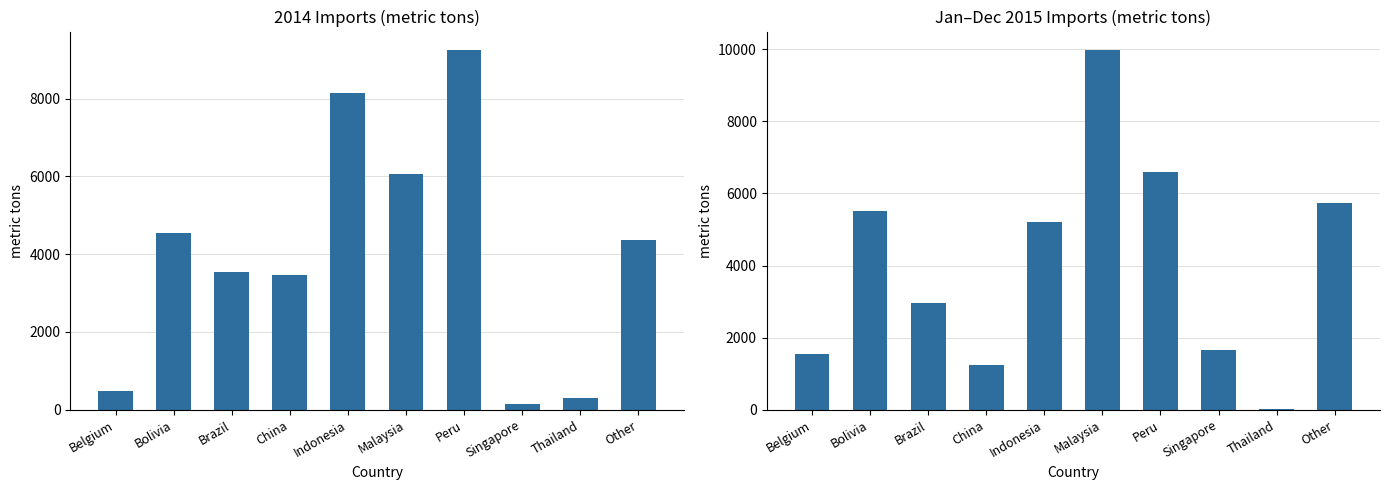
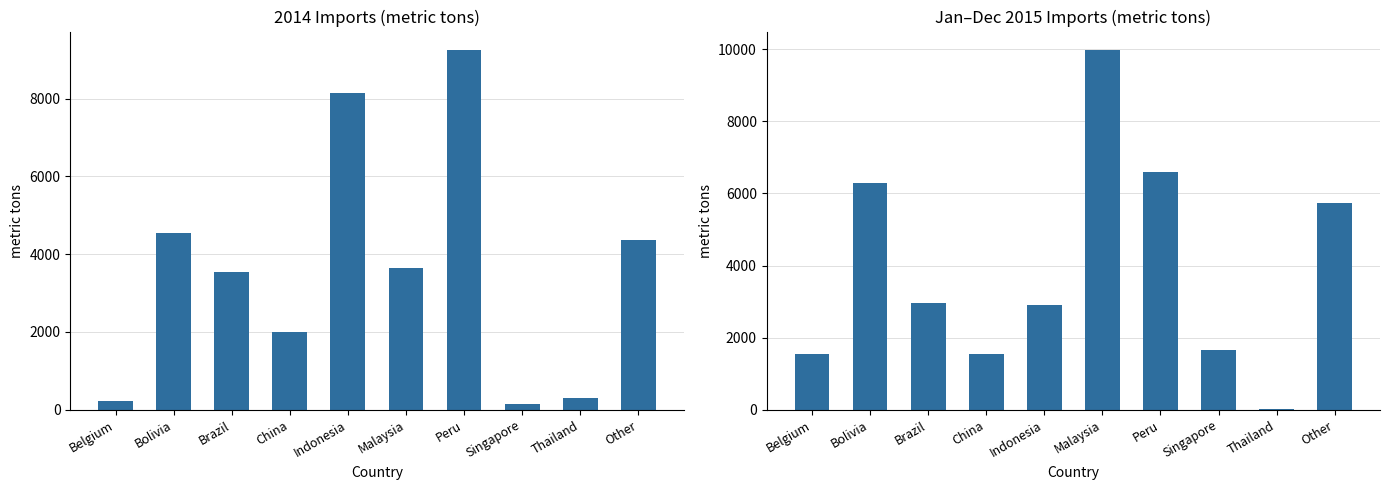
  {
    "2014 Imports (metric tons)": {
-     "Belgium": 500,
+     "Belgium": 200,
      "Bolivia": 4600,
      "Brazil": 3500,
-     "China": 3500,
+     "China": 2000,
      "Indonesia": 8100,
-     "Malaysia": 6100,
+     "Malaysia": 3600,
      "Peru": 9300,
      "Singapore": 100,
      "Thailand": 300,
      "Other": 4400
    },
    "Jan–Dec 2015 Imports (metric tons)": {
      "Belgium": 1500,
-     "Bolivia": 5500,
+     "Bolivia": 6300,
      "Brazil": 3000,
-     "China": 1200,
-     "Indonesia": 5200,
+     "China": 1500,
+     "Indonesia": 2900,
      "Malaysia": 10000,
      "Peru": 6600,
      "Singapore": 1700,
      "Other": 5700
    }
  }
